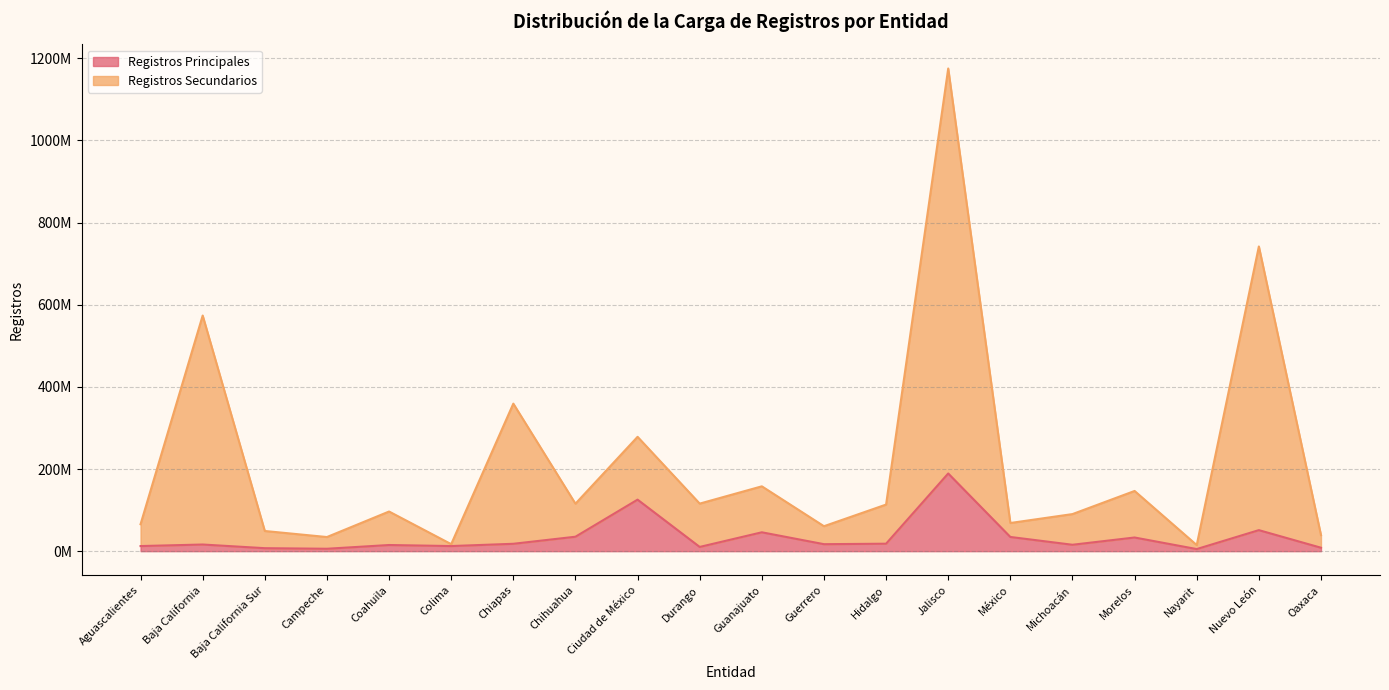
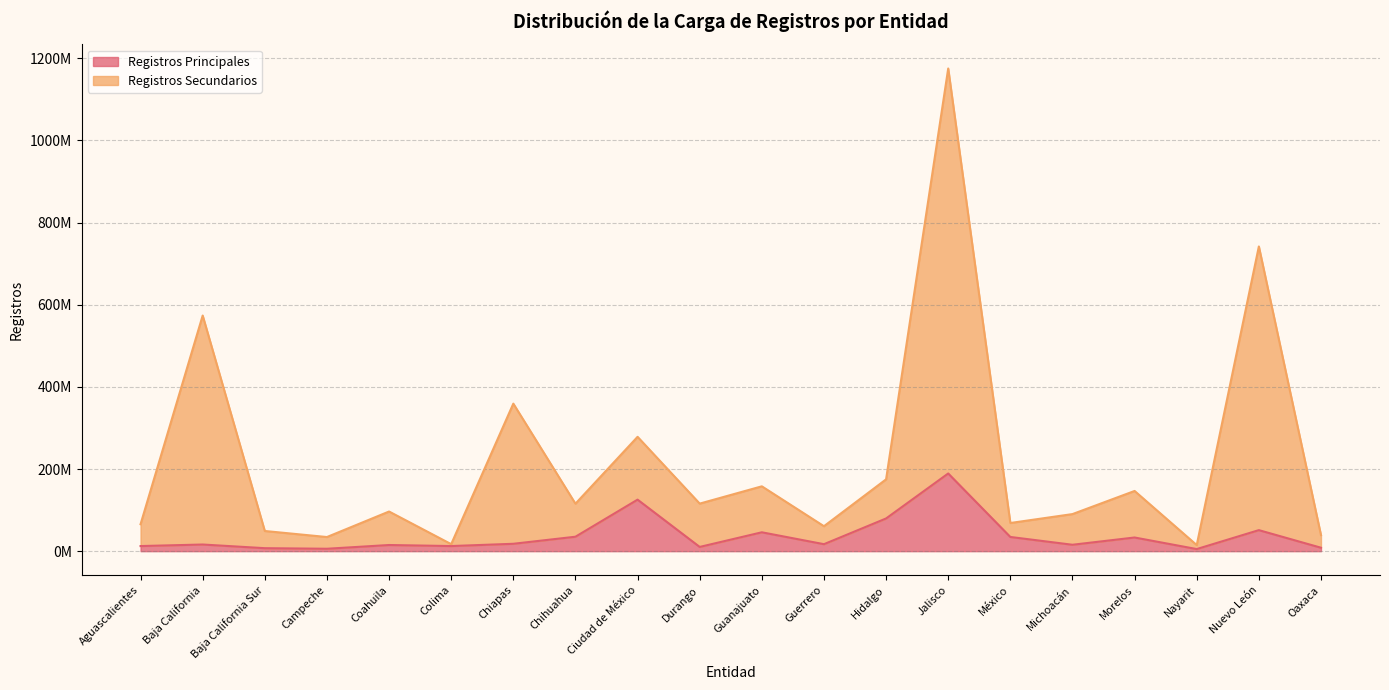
  {
    "Registros Principales": {
      "Aguascalientes": 10000000,
      "Baja California": 20000000,
      "Baja California Sur": 10000000,
      "Campeche": 10000000,
      "Coahuila": 10000000,
      "Chiapas": 20000000,
      "Chihuahua": 40000000,
      "Ciudad de México": 130000000,
      "Durango": 10000000,
      "Guanajuato": 50000000,
      "Guerrero": 20000000,
-     "Hidalgo": 20000000,
+     "Hidalgo": 80000000,
      "Jalisco": 190000000,
      "México": 30000000,
      "Michoacán": 20000000,
      "Morelos": 30000000,
      "Nayarit": 10000000,
      "Nuevo León": 50000000,
      "Oaxaca": 10000000
    },
    "Registros Secundarios": {
      "Aguascalientes": 50000000,
      "Baja California": 560000000,
      "Baja California Sur": 40000000,
      "Campeche": 30000000,
      "Coahuila": 80000000,
      "Chiapas": 340000000,
      "Chihuahua": 80000000,
      "Ciudad de México": 150000000,
      "Durango": 110000000,
      "Guanajuato": 110000000,
      "Guerrero": 40000000,
      "Hidalgo": 100000000,
      "Jalisco": 990000000,
      "México": 30000000,
      "Michoacán": 70000000,
      "Morelos": 110000000,
      "Nayarit": 10000000,
      "Nuevo León": 690000000,
      "Oaxaca": 30000000
    }
  }
